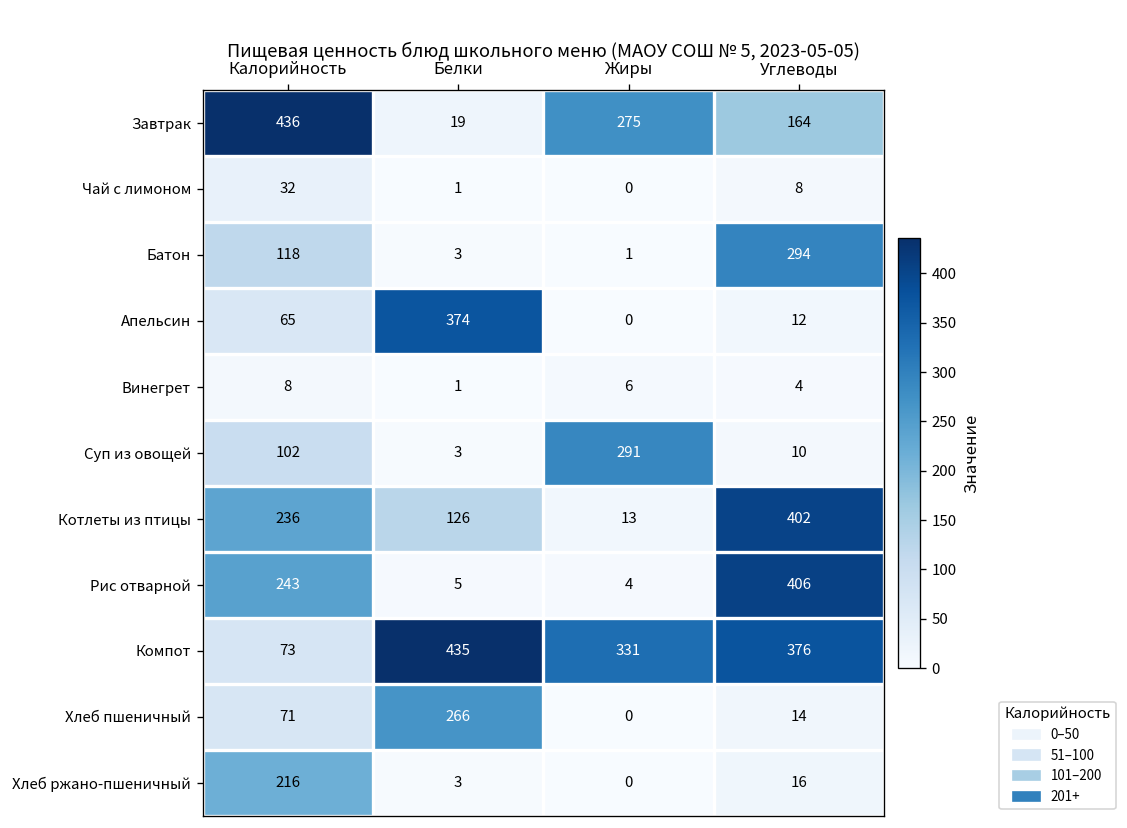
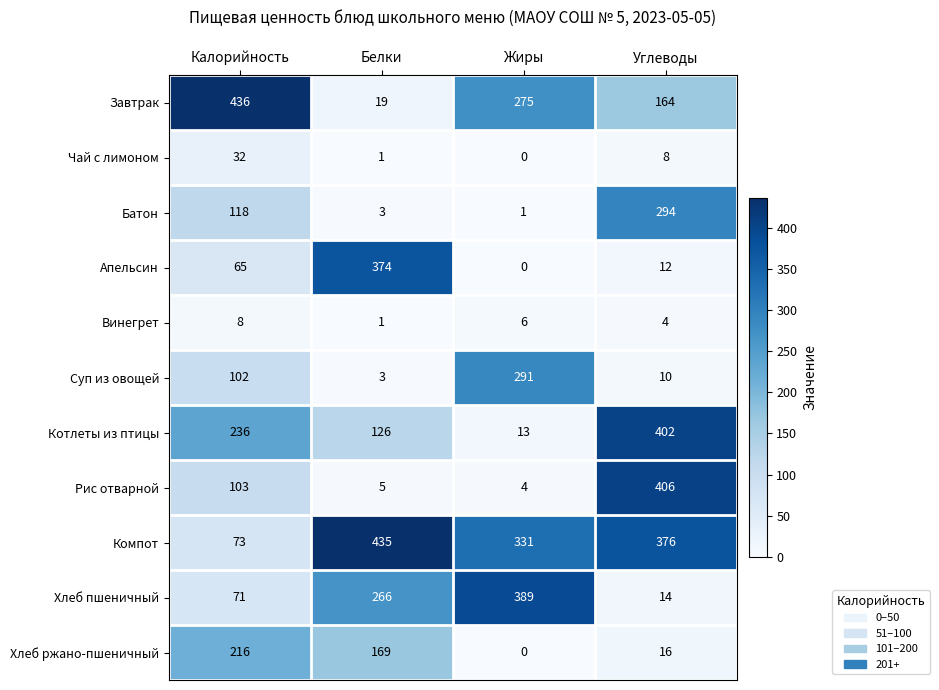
  {
    "Завтрак": {
      "Калорийность": 436,
      "Белки": 19,
      "Жиры": 275,
      "Углеводы": 164
    },
    "Чай с лимоном": {
      "Калорийность": 32,
      "Белки": 1,
      "Жиры": 0,
      "Углеводы": 8
    },
    "Батон": {
      "Калорийность": 118,
      "Белки": 3,
      "Жиры": 1,
      "Углеводы": 294
    },
    "Апельсин": {
      "Калорийность": 65,
      "Белки": 374,
      "Жиры": 0,
      "Углеводы": 12
    },
    "Винегрет": {
      "Калорийность": 8,
      "Белки": 1,
      "Жиры": 6,
      "Углеводы": 4
    },
    "Суп из овощей": {
      "Калорийность": 102,
      "Белки": 3,
      "Жиры": 291,
      "Углеводы": 10
    },
    "Котлеты из птицы": {
      "Калорийность": 236,
      "Белки": 126,
      "Жиры": 13,
      "Углеводы": 402
    },
    "Рис отварной": {
-     "Калорийность": 243,
+     "Калорийность": 103,
      "Белки": 5,
      "Жиры": 4,
      "Углеводы": 406
    },
    "Компот": {
      "Калорийность": 73,
      "Белки": 435,
      "Жиры": 331,
      "Углеводы": 376
    },
    "Хлеб пшеничный": {
      "Калорийность": 71,
      "Белки": 266,
-     "Жиры": 0,
+     "Жиры": 389,
      "Углеводы": 14
    },
    "Хлеб ржано-пшеничный": {
      "Калорийность": 216,
-     "Белки": 3,
+     "Белки": 169,
      "Жиры": 0,
      "Углеводы": 16
    }
  }
